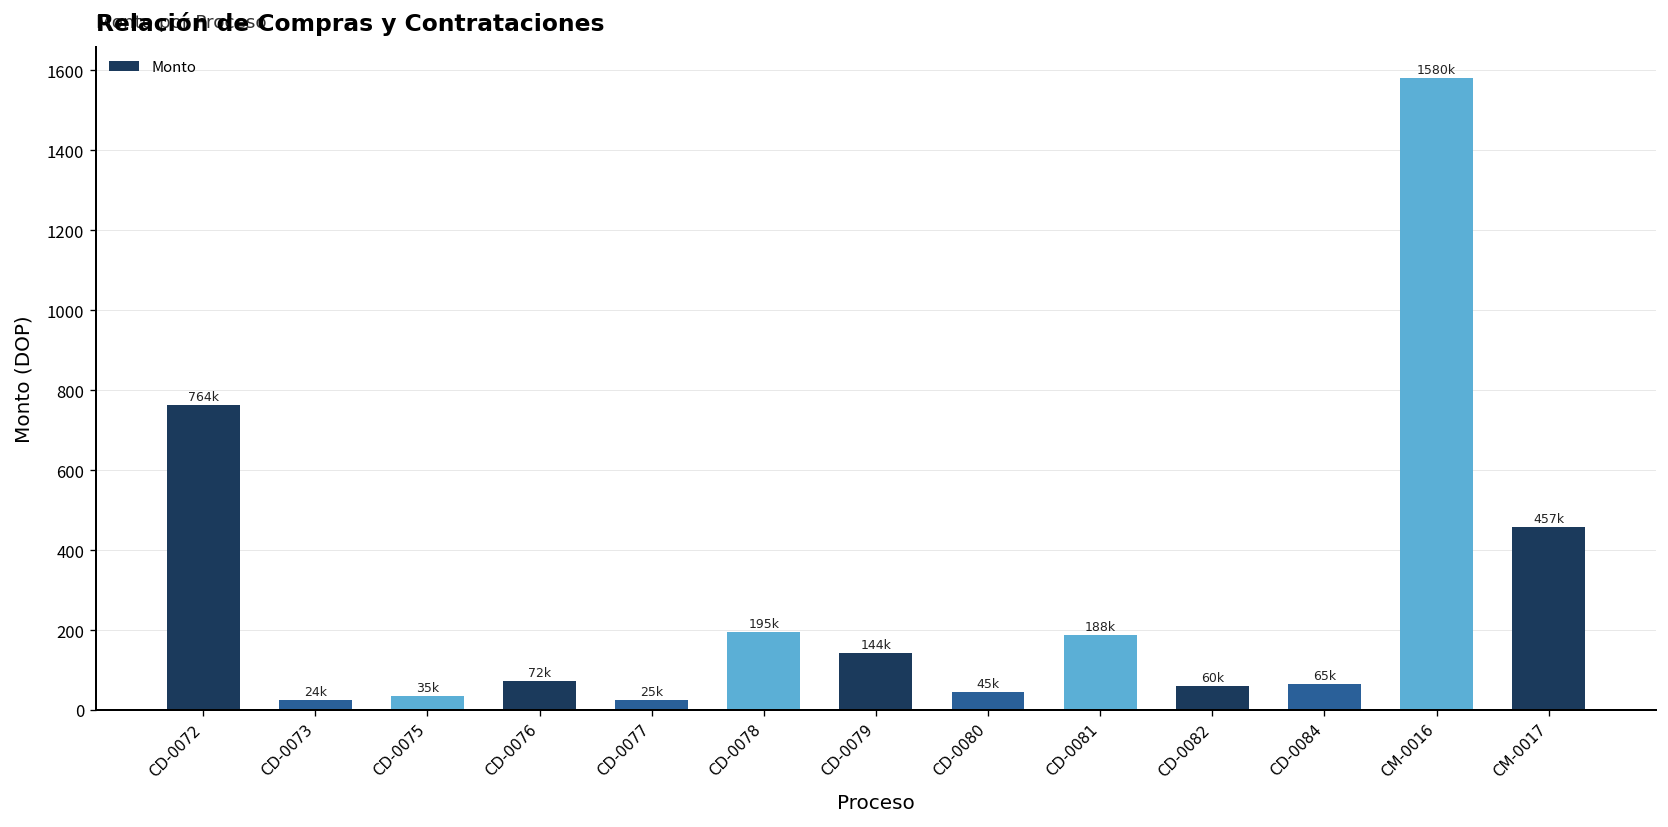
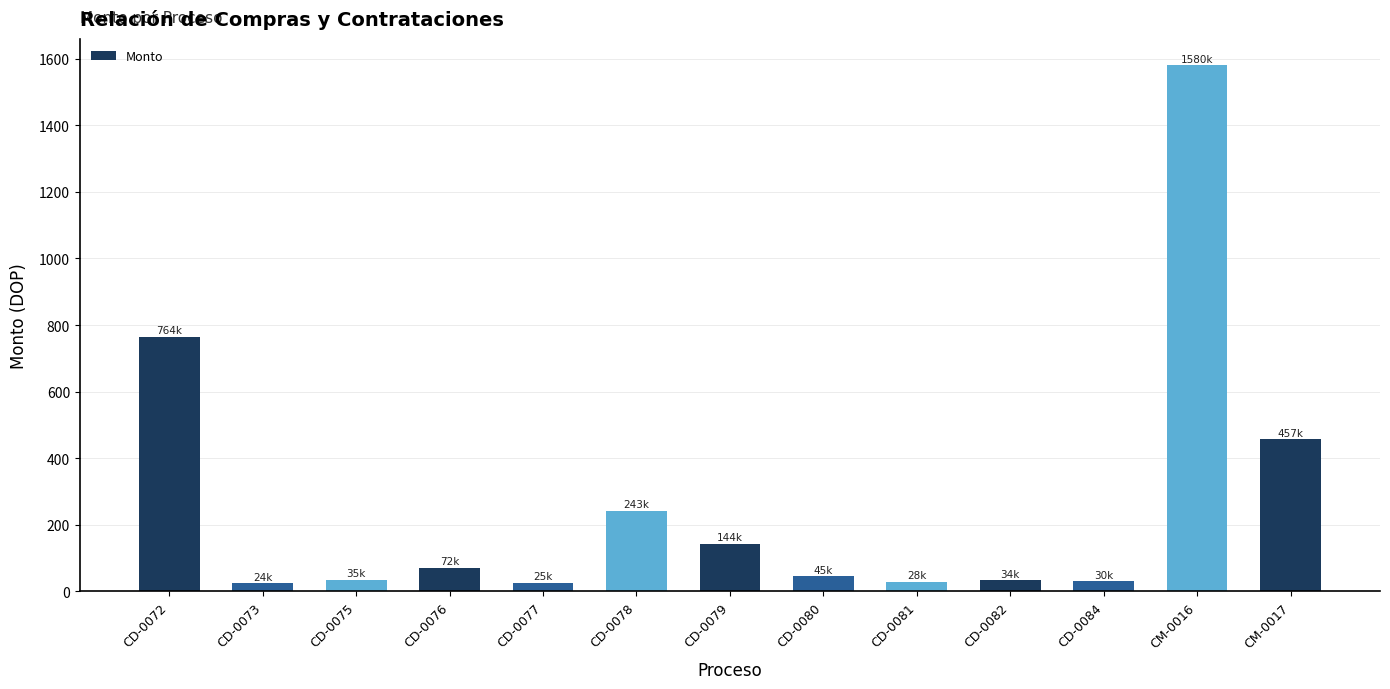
  {
    "CD-0072": "764k",
    "CD-0073": "24k",
    "CD-0075": "35k",
    "CD-0076": "72k",
    "CD-0077": "25k",
-   "CD-0078": "195k",
+   "CD-0078": "243k",
    "CD-0079": "144k",
    "CD-0080": "45k",
-   "CD-0081": "188k",
-   "CD-0082": "60k",
-   "CD-0084": "65k",
+   "CD-0081": "28k",
+   "CD-0082": "34k",
+   "CD-0084": "30k",
    "CM-0016": "1580k",
    "CM-0017": "457k"
  }
